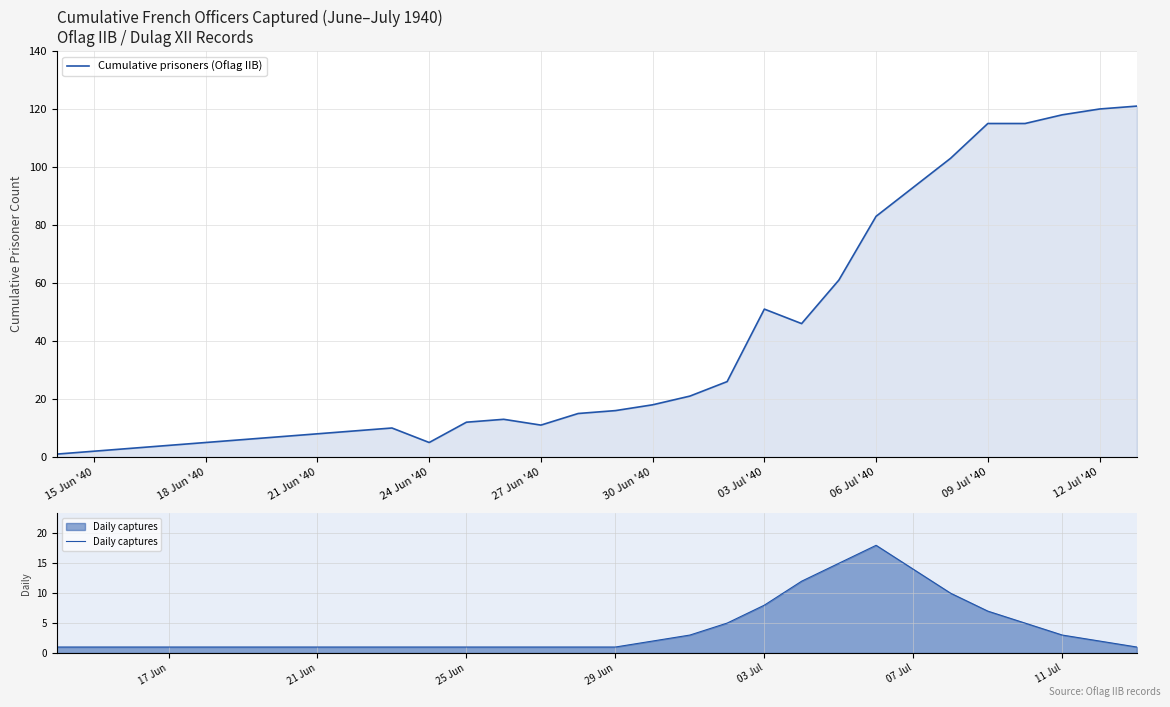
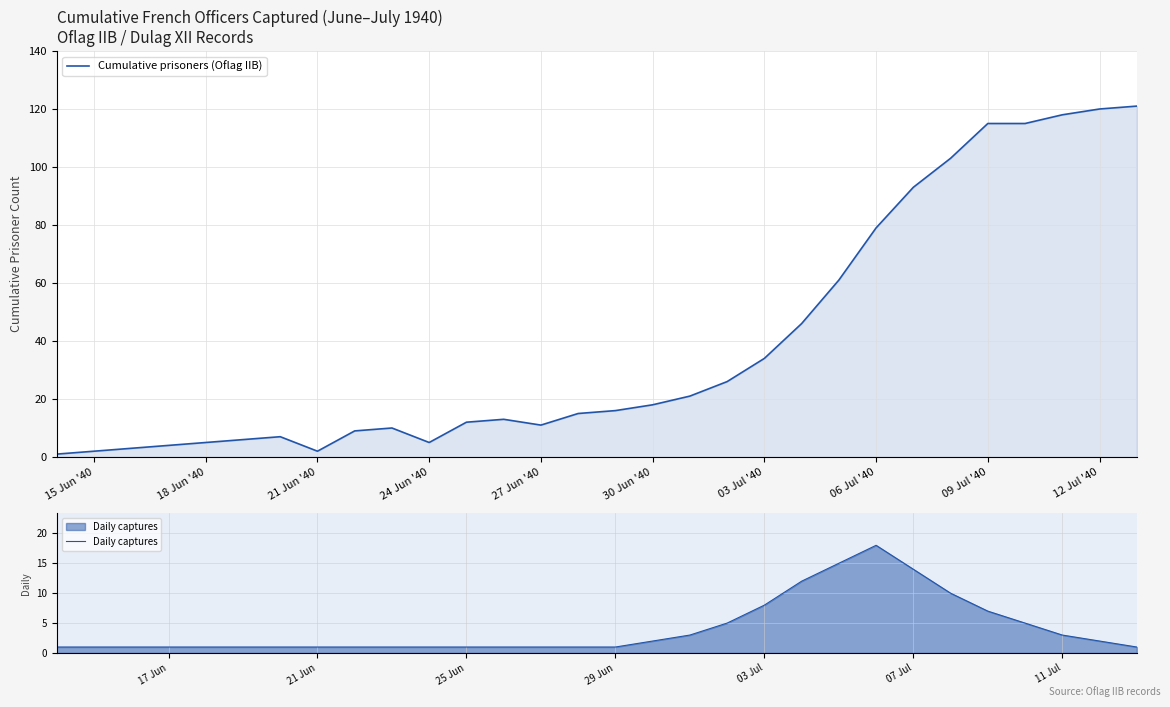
  {
    "Cumulative French Officers Captured (June–July 1940) Oflag IIB / Dulag XII Records": {
      "15 Jun '40": 2,
      "18 Jun '40": 5,
-     "21 Jun '40": 8,
+     "21 Jun '40": 2,
      "24 Jun '40": 5,
      "27 Jun '40": 11,
      "30 Jun '40": 18,
-     "03 Jul '40": 51,
-     "06 Jul '40": 83,
+     "03 Jul '40": 34,
+     "06 Jul '40": 79,
      "09 Jul '40": 115,
      "12 Jul '40": 120
    }
  }
